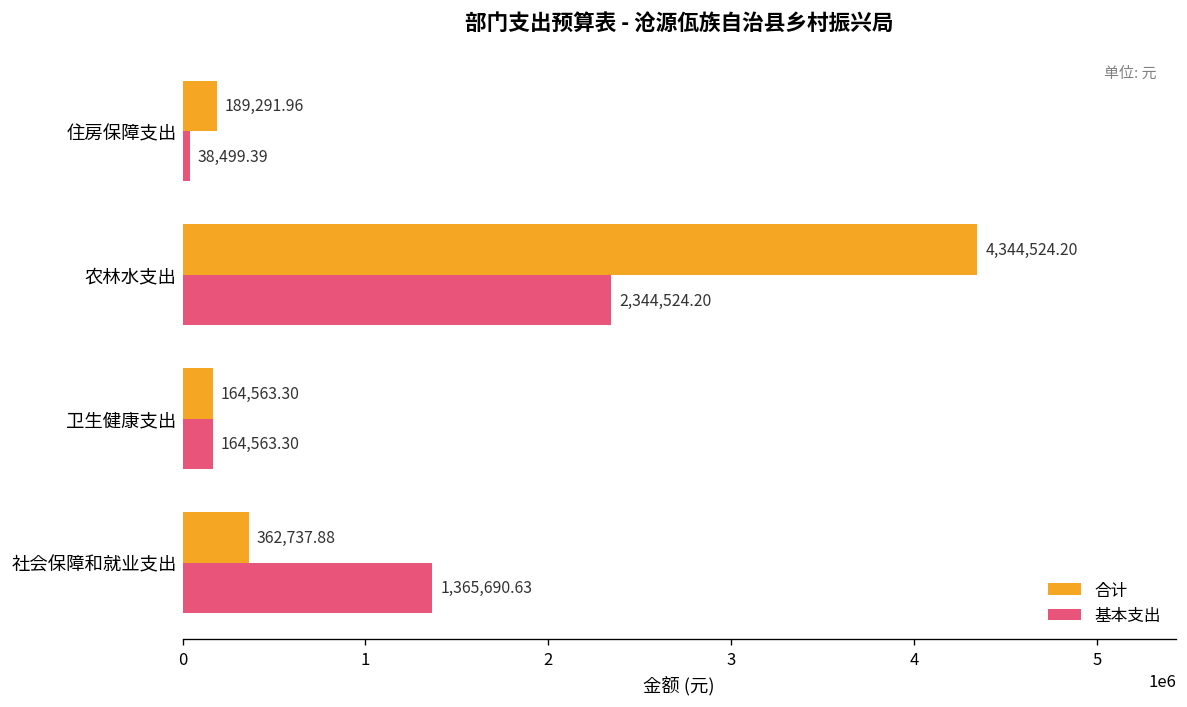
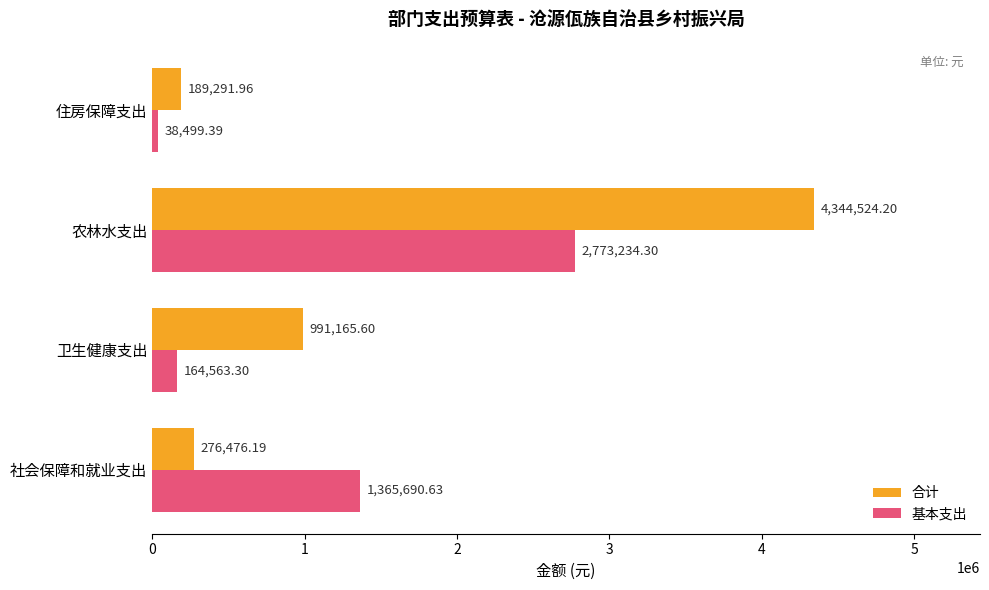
  {
    "合计": {
      "住房保障支出": "189,291.96",
      "农林水支出": "4,344,524.20",
-     "卫生健康支出": "164,563.30",
-     "社会保障和就业支出": "362,737.88"
+     "卫生健康支出": "991,165.60",
+     "社会保障和就业支出": "276,476.19"
    },
    "基本支出": {
      "住房保障支出": "38,499.39",
-     "农林水支出": "2,344,524.20",
+     "农林水支出": "2,773,234.30",
      "卫生健康支出": "164,563.30",
      "社会保障和就业支出": "1,365,690.63"
    }
  }
